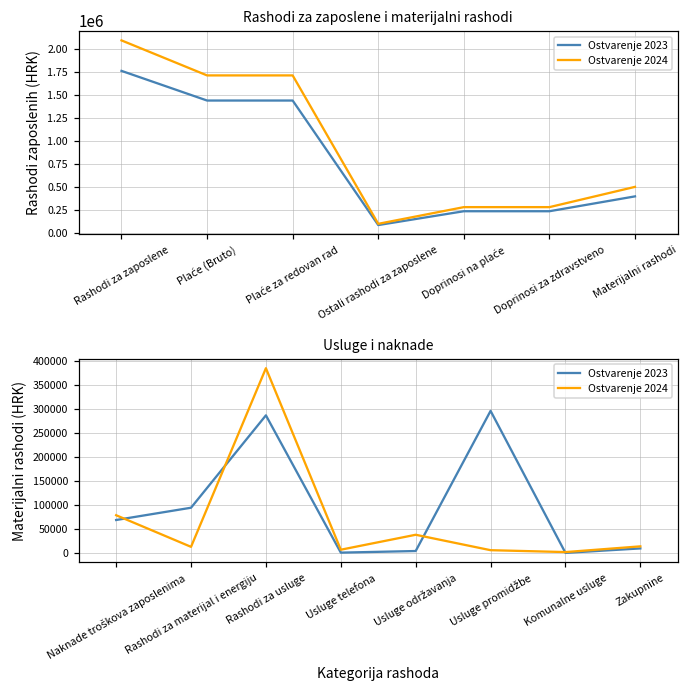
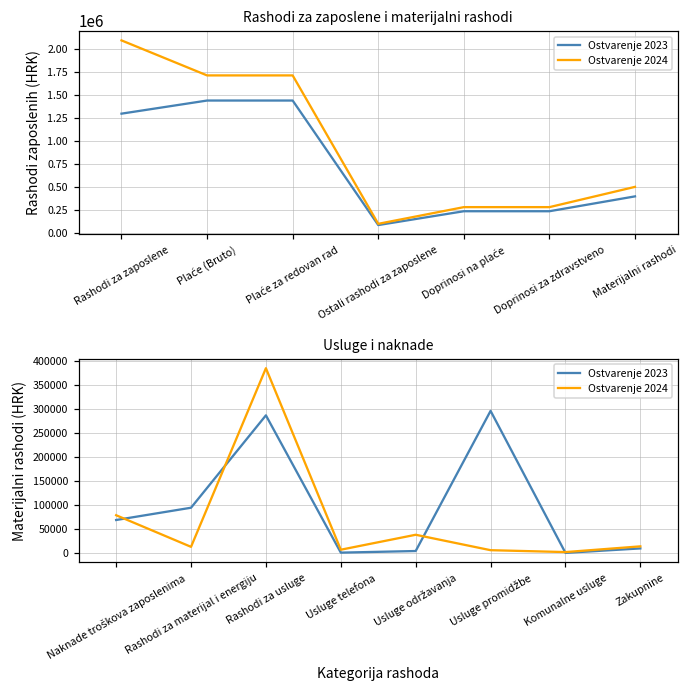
  {
    "Rashodi za zaposlene i materijalni rashodi": {
      "Ostvarenje 2023": {
-       "Rashodi za zaposlene": 1800000,
+       "Rashodi za zaposlene": 1300000,
        "Plaće (Bruto)": 1400000,
        "Plaće za redovan rad": 1400000,
        "Doprinosi na plaće": 200000,
        "Doprinosi za zdravstveno": 200000,
        "Materijalni rashodi": 400000
      },
      "Ostvarenje 2024": {
        "Rashodi za zaposlene": 2100000,
        "Plaće (Bruto)": 1700000,
        "Plaće za redovan rad": 1700000,
        "Doprinosi na plaće": 300000,
        "Doprinosi za zdravstveno": 300000,
        "Materijalni rashodi": 500000
      }
    },
    "Usluge i naknade": {
      "Ostvarenje 2023": {
        "Naknade troškova zaposlenima": 70000,
        "Rashodi za materijal i energiju": 100000,
        "Rashodi za usluge": 290000,
        "Usluge telefona": 0,
        "Usluge održavanja": 0,
        "Usluge promidžbe": 300000
      },
      "Ostvarenje 2024": {
        "Naknade troškova zaposlenima": 80000,
        "Rashodi za materijal i energiju": 10000,
        "Rashodi za usluge": 390000,
        "Usluge telefona": 10000,
        "Usluge održavanja": 40000,
        "Usluge promidžbe": 10000
      }
    }
  }
